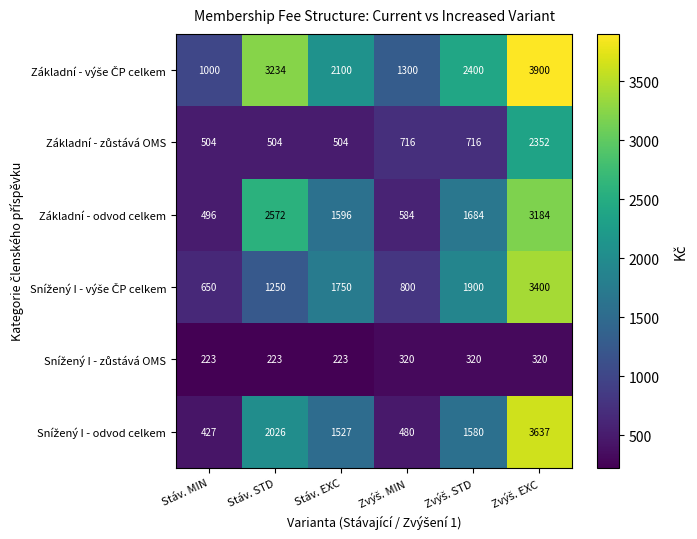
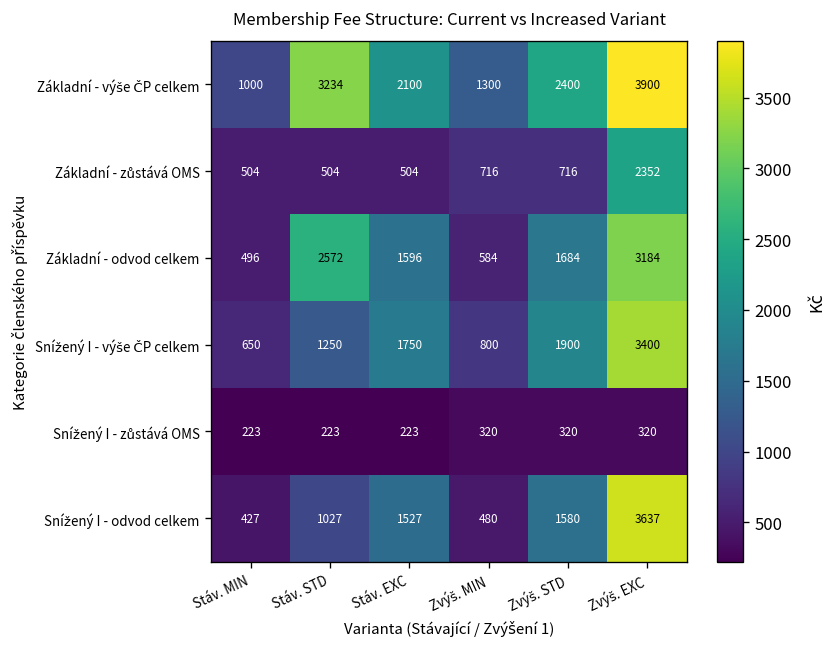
  {
    "Základní - výše ČP celkem": {
      "Stáv. MIN": 1000,
      "Stáv. STD": 3234,
      "Stáv. EXC": 2100,
      "Zvýš. MIN": 1300,
      "Zvýš. STD": 2400,
      "Zvýš. EXC": 3900
    },
    "Základní - zůstává OMS": {
      "Stáv. MIN": 504,
      "Stáv. STD": 504,
      "Stáv. EXC": 504,
      "Zvýš. MIN": 716,
      "Zvýš. STD": 716,
      "Zvýš. EXC": 2352
    },
    "Základní - odvod celkem": {
      "Stáv. MIN": 496,
      "Stáv. STD": 2572,
      "Stáv. EXC": 1596,
      "Zvýš. MIN": 584,
      "Zvýš. STD": 1684,
      "Zvýš. EXC": 3184
    },
    "Snížený I - výše ČP celkem": {
      "Stáv. MIN": 650,
      "Stáv. STD": 1250,
      "Stáv. EXC": 1750,
      "Zvýš. MIN": 800,
      "Zvýš. STD": 1900,
      "Zvýš. EXC": 3400
    },
    "Snížený I - zůstává OMS": {
      "Stáv. MIN": 223,
      "Stáv. STD": 223,
      "Stáv. EXC": 223,
      "Zvýš. MIN": 320,
      "Zvýš. STD": 320,
      "Zvýš. EXC": 320
    },
    "Snížený I - odvod celkem": {
      "Stáv. MIN": 427,
-     "Stáv. STD": 2026,
+     "Stáv. STD": 1027,
      "Stáv. EXC": 1527,
      "Zvýš. MIN": 480,
      "Zvýš. STD": 1580,
      "Zvýš. EXC": 3637
    }
  }
